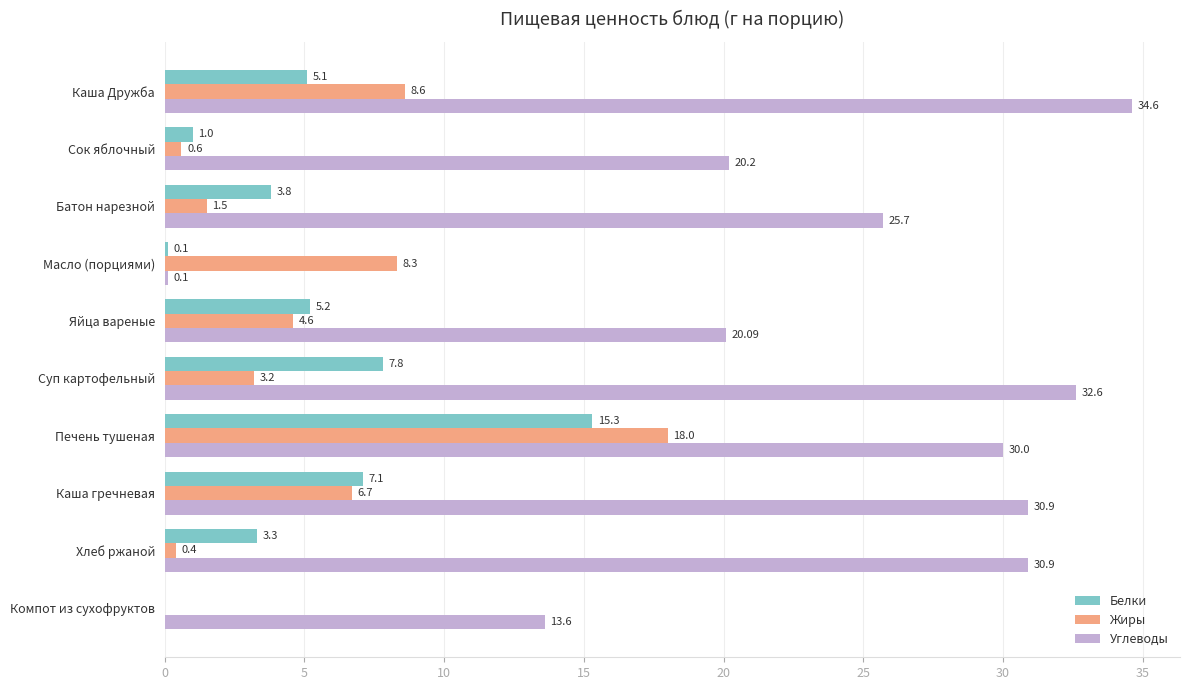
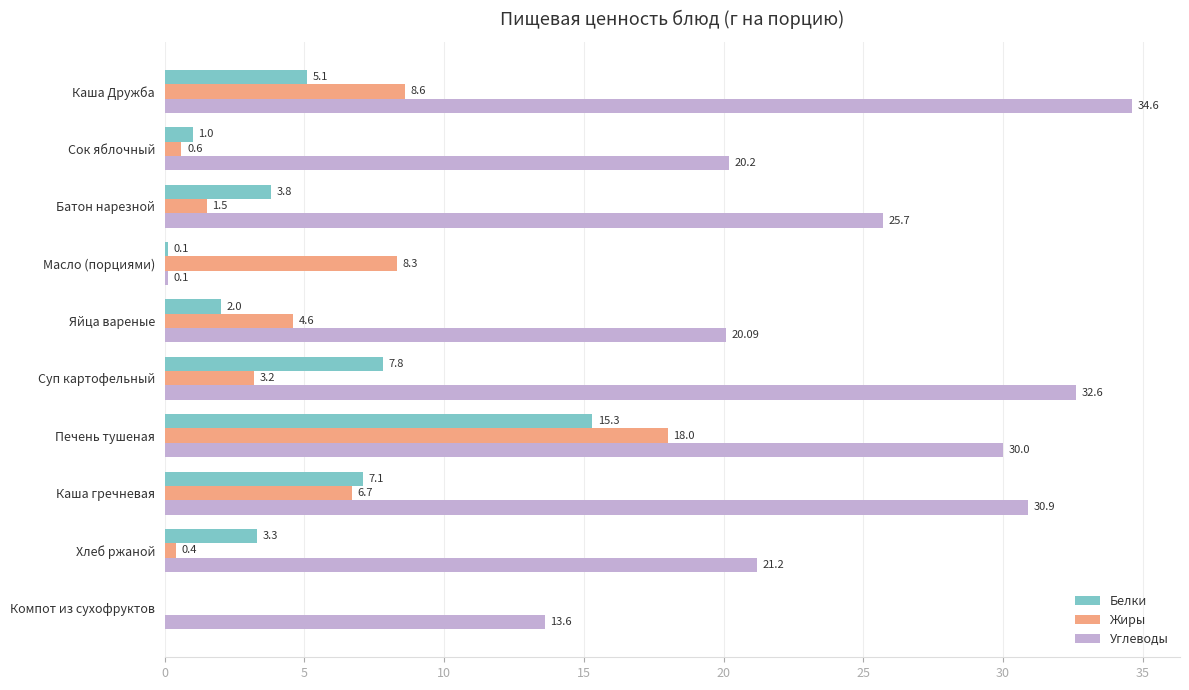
  {
    "Белки": {
      "Каша Дружба": 5.1,
      "Сок яблочный": 1.0,
      "Батон нарезной": 3.8,
      "Масло (порциями)": 0.1,
-     "Яйца вареные": 5.2,
+     "Яйца вареные": 2.0,
      "Суп картофельный": 7.8,
      "Печень тушеная": 15.3,
      "Каша гречневая": 7.1,
      "Хлеб ржаной": 3.3
    },
    "Жиры": {
      "Каша Дружба": 8.6,
      "Сок яблочный": 0.6,
      "Батон нарезной": 1.5,
      "Масло (порциями)": 8.3,
      "Яйца вареные": 4.6,
      "Суп картофельный": 3.2,
      "Печень тушеная": 18.0,
      "Каша гречневая": 6.7,
      "Хлеб ржаной": 0.4
    },
    "Углеводы": {
      "Каша Дружба": 34.6,
      "Сок яблочный": 20.2,
      "Батон нарезной": 25.7,
      "Масло (порциями)": 0.1,
      "Яйца вареные": 20.09,
      "Суп картофельный": 32.6,
      "Печень тушеная": 30.0,
      "Каша гречневая": 30.9,
-     "Хлеб ржаной": 30.9,
+     "Хлеб ржаной": 21.2,
      "Компот из сухофруктов": 13.6
    }
  }
